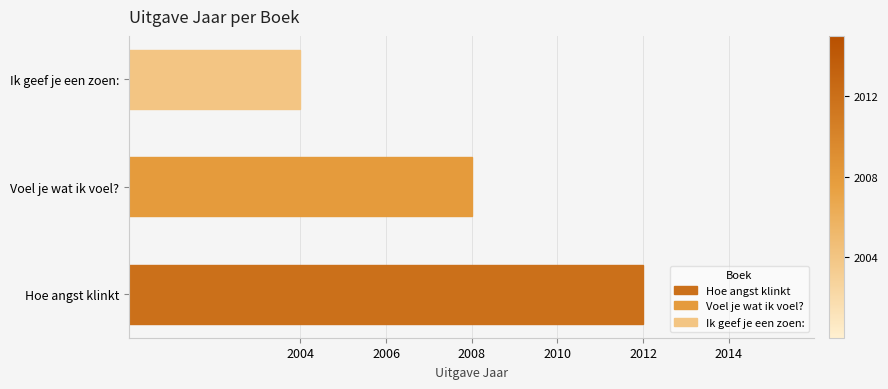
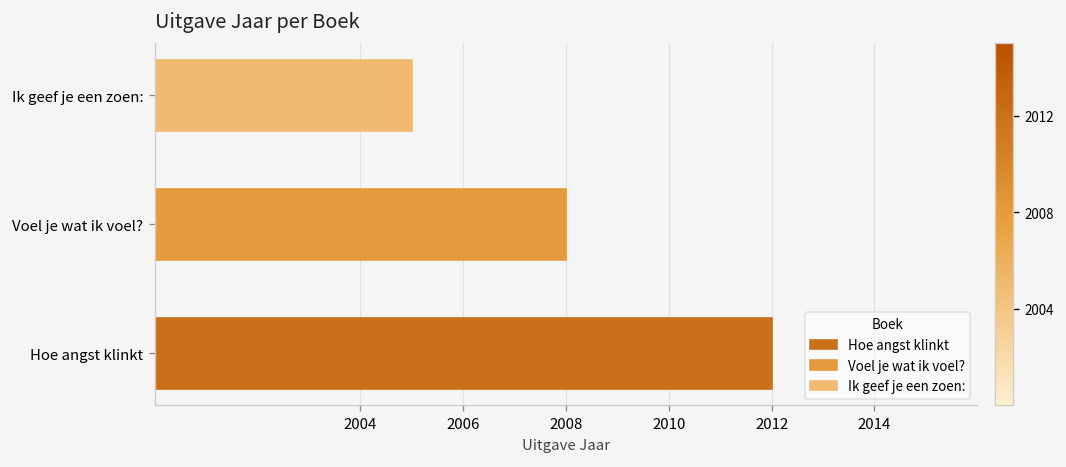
  {
-   "Ik geef je een zoen:": 2004,
+   "Ik geef je een zoen:": 2005,
    "Voel je wat ik voel?": 2008,
    "Hoe angst klinkt": 2012
  }
